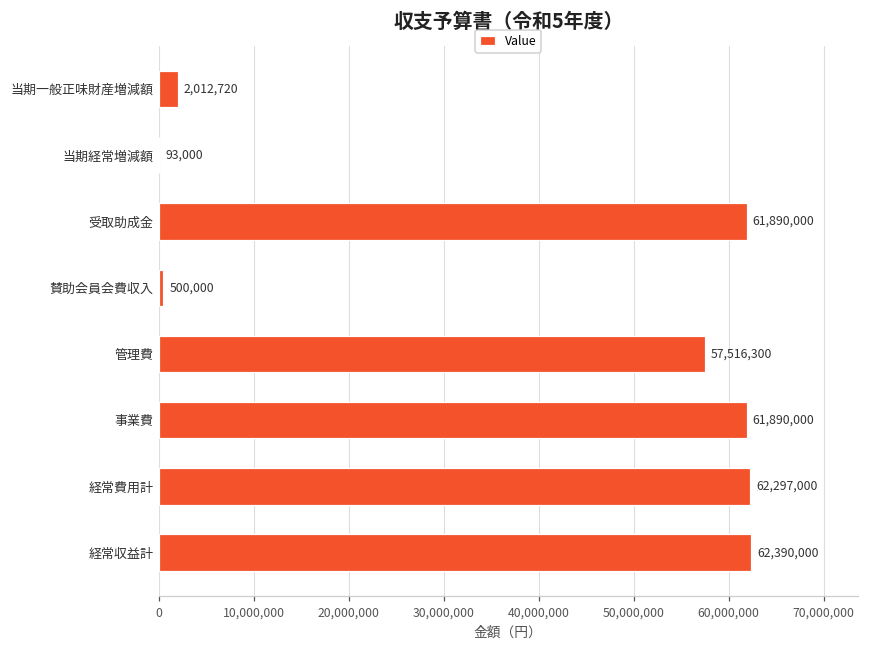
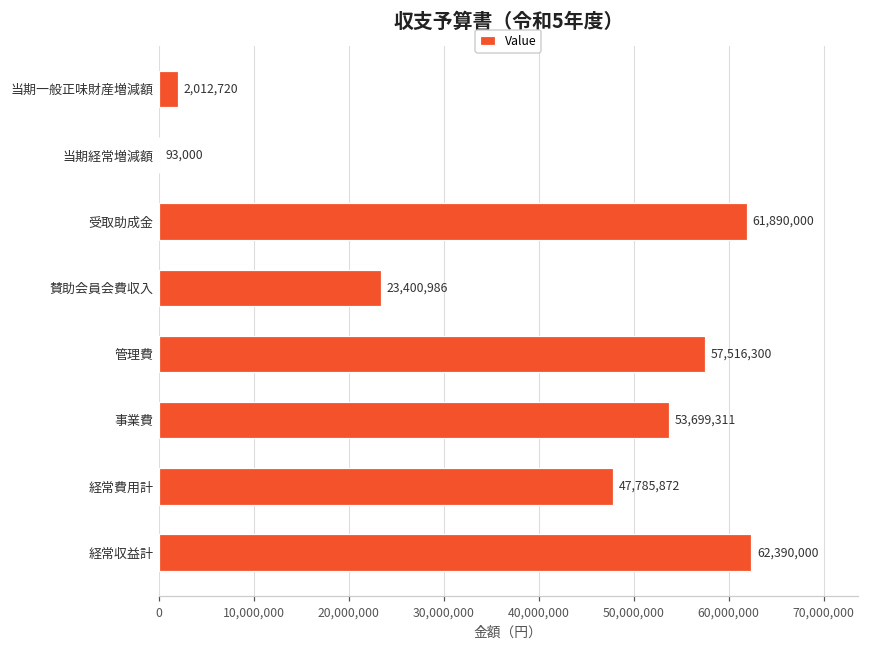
  {
    "当期一般正味財産増減額": "2,012,720",
    "当期経常増減額": "93,000",
    "受取助成金": "61,890,000",
-   "賛助会員会費収入": "500,000",
+   "賛助会員会費収入": "23,400,986",
    "管理費": "57,516,300",
-   "事業費": "61,890,000",
-   "経常費用計": "62,297,000",
+   "事業費": "53,699,311",
+   "経常費用計": "47,785,872",
    "経常収益計": "62,390,000"
  }
